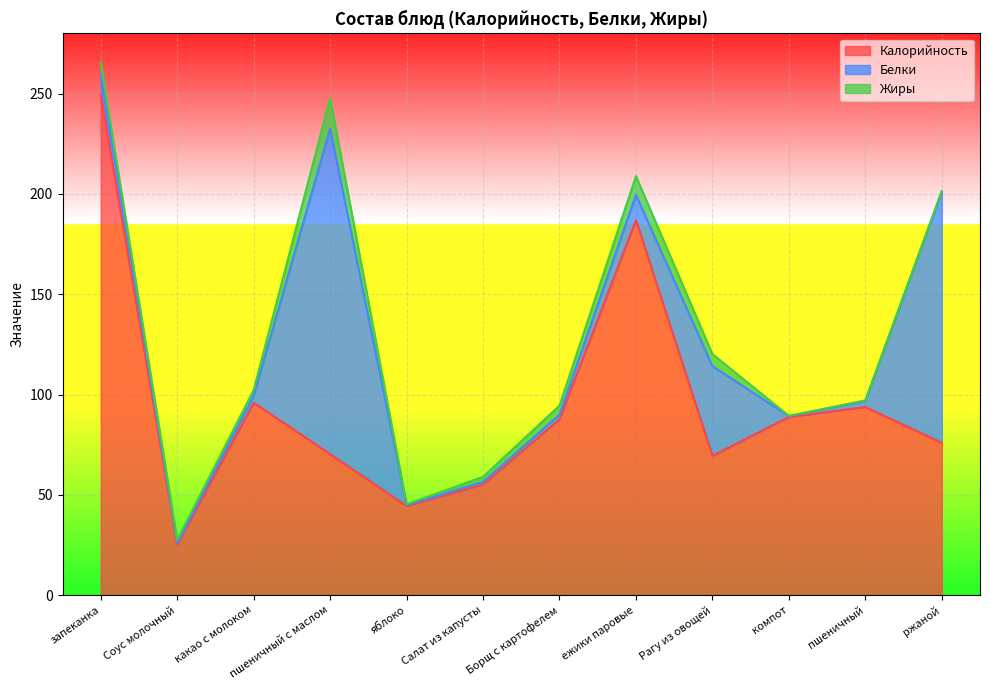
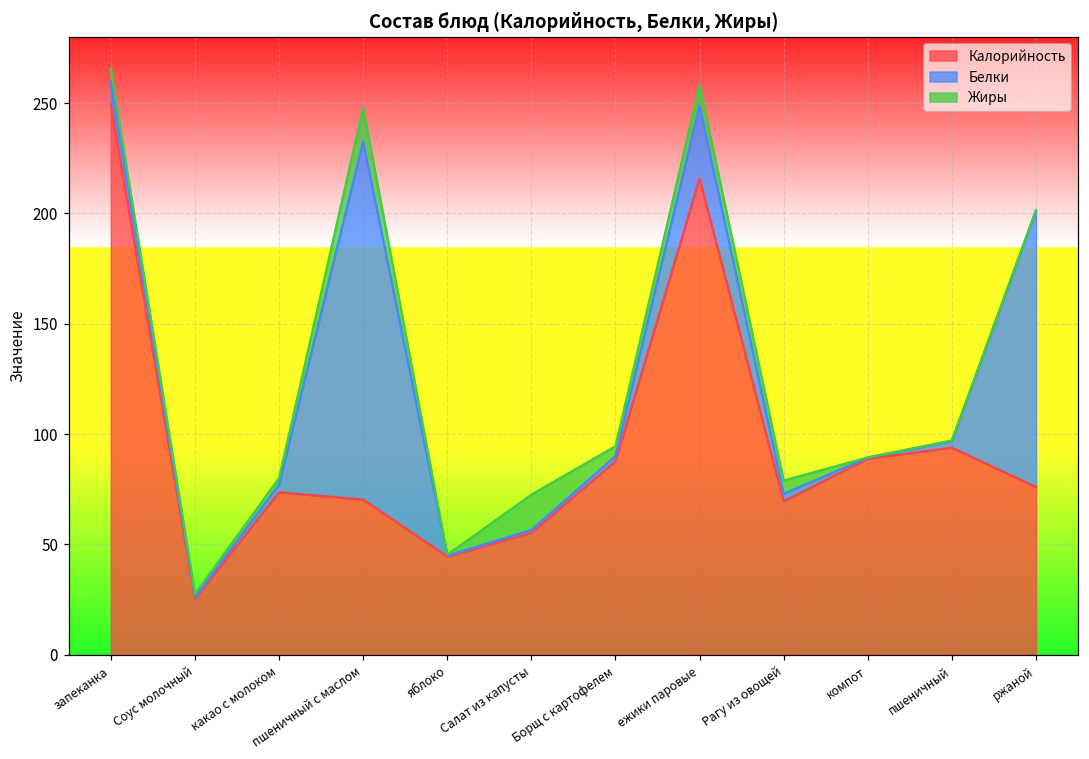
  {
    "Калорийность": {
      "запеканка": 249,
-     "какао с молоком": 96,
+     "какао с молоком": 74,
      "пшеничный с маслом": 70,
      "Салат из капусты": 55,
      "Борщ с картофелем": 88,
-     "ежики паровые": 187,
+     "ежики паровые": 216,
      "Рагу из овощей": 70,
      "пшеничный": 94,
      "ржаной": 76
    },
    "Белки": {
      "запеканка": 10,
      "какао с молоком": 4,
      "пшеничный с маслом": 162,
      "Салат из капусты": 1,
      "Борщ с картофелем": 2,
-     "ежики паровые": 13,
-     "Рагу из овощей": 45
+     "ежики паровые": 33,
+     "Рагу из овощей": 3
    },
    "Жиры": {
      "запеканка": 6,
      "Соус молочный": 1,
      "какао с молоком": 3,
      "пшеничный с маслом": 15,
-     "Салат из капусты": 3,
+     "Салат из капусты": 16,
      "Борщ с картофелем": 5,
      "ежики паровые": 9,
      "Рагу из овощей": 6
    }
  }
